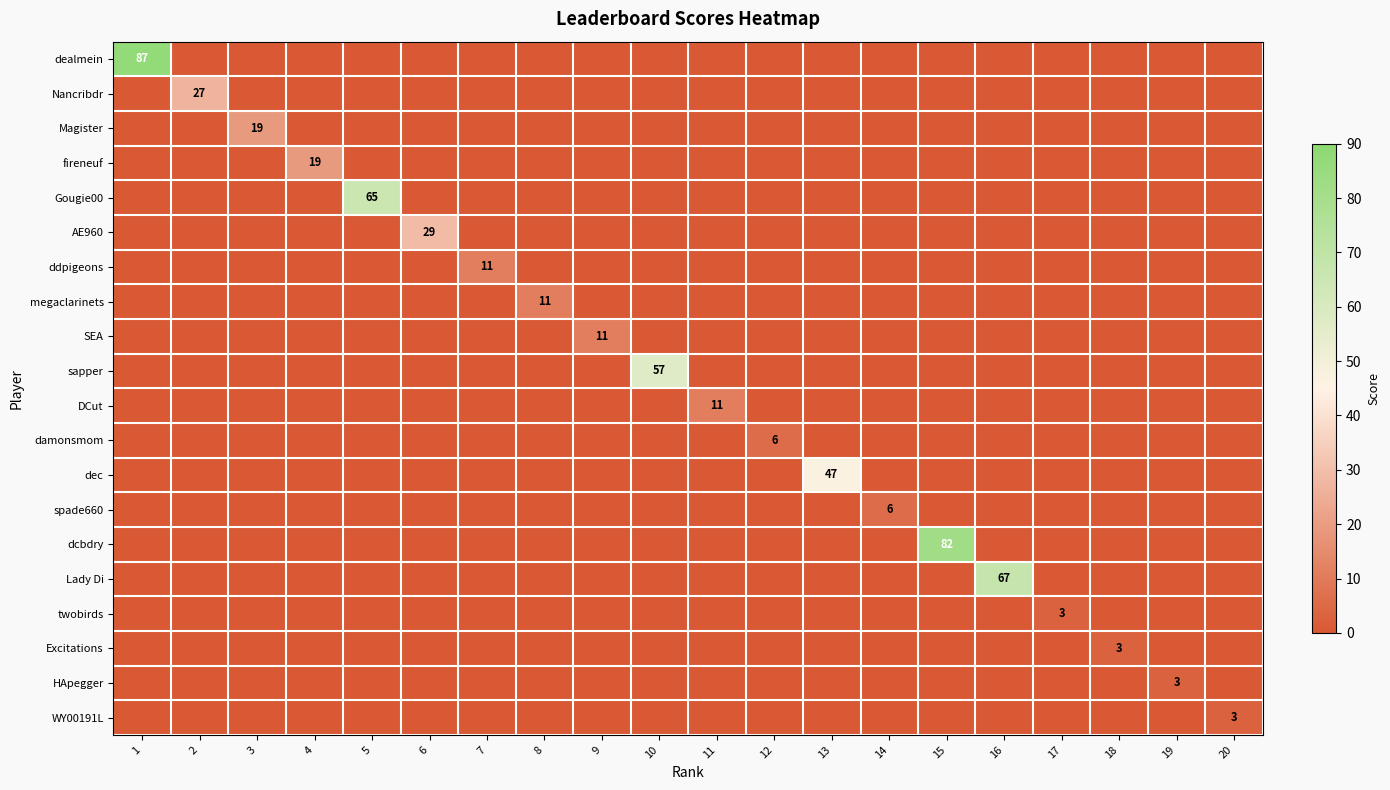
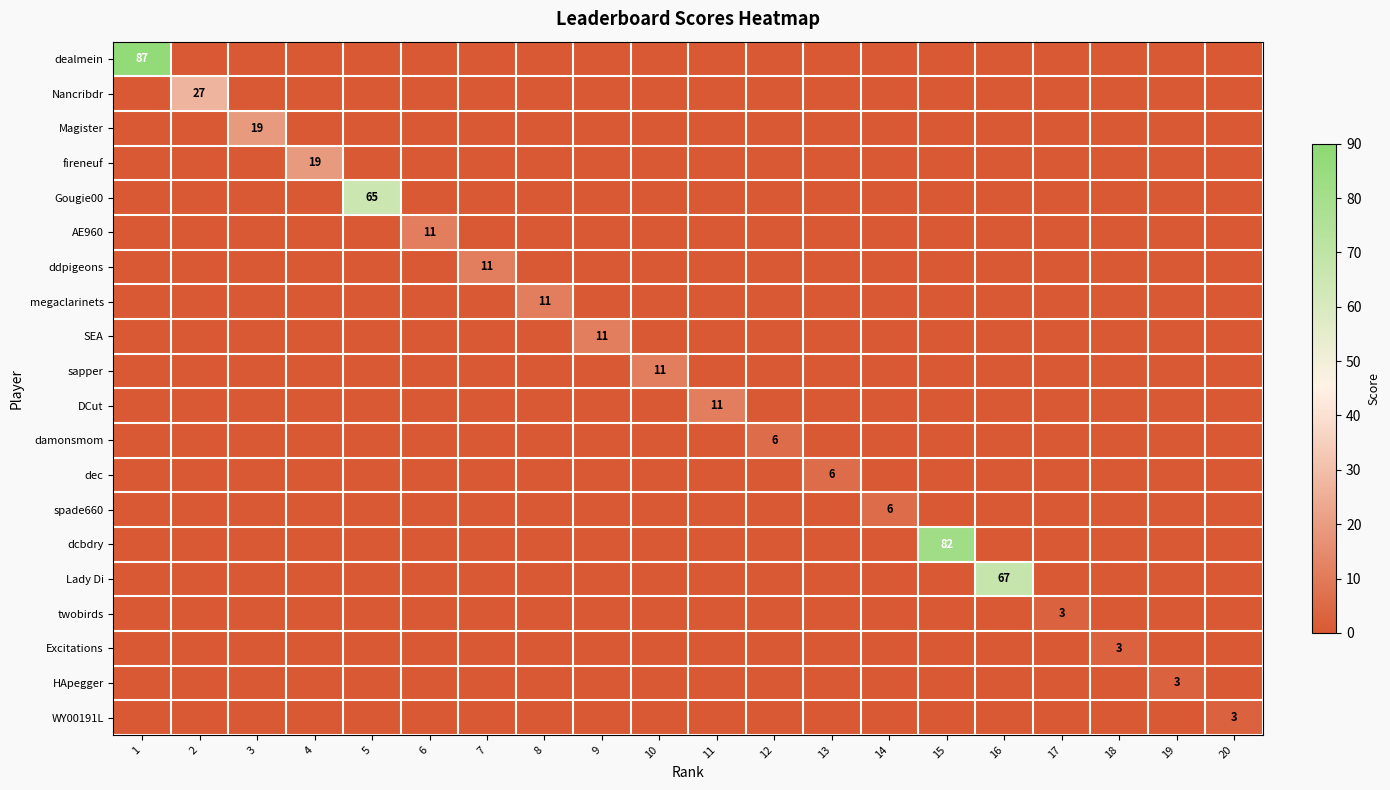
  {
    "dealmein": {
      "1": 87
    },
    "Nancribdr": {
      "2": 27
    },
    "Magister": {
      "3": 19
    },
    "fireneuf": {
      "4": 19
    },
    "Gougie00": {
      "5": 65
    },
    "AE960": {
-     "6": 29
+     "6": 11
    },
    "ddpigeons": {
      "7": 11
    },
    "megaclarinets": {
      "8": 11
    },
    "SEA": {
      "9": 11
    },
    "sapper": {
-     "10": 57
+     "10": 11
    },
    "DCut": {
      "11": 11
    },
    "damonsmom": {
      "12": 6
    },
    "dec": {
-     "13": 47
+     "13": 6
    },
    "spade660": {
      "14": 6
    },
    "dcbdry": {
      "15": 82
    },
    "Lady Di": {
      "16": 67
    },
    "twobirds": {
      "17": 3
    },
    "Excitations": {
      "18": 3
    },
    "HApegger": {
      "19": 3
    },
    "WY00191L": {
      "20": 3
    }
  }
